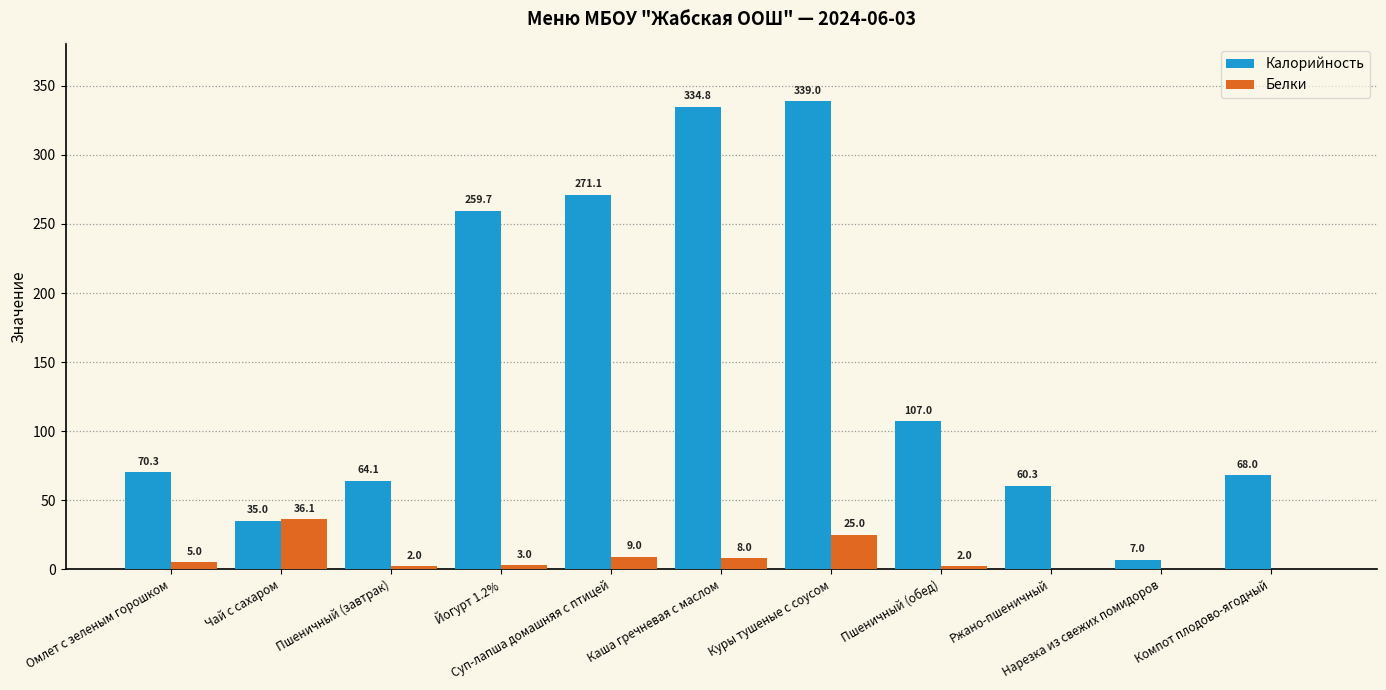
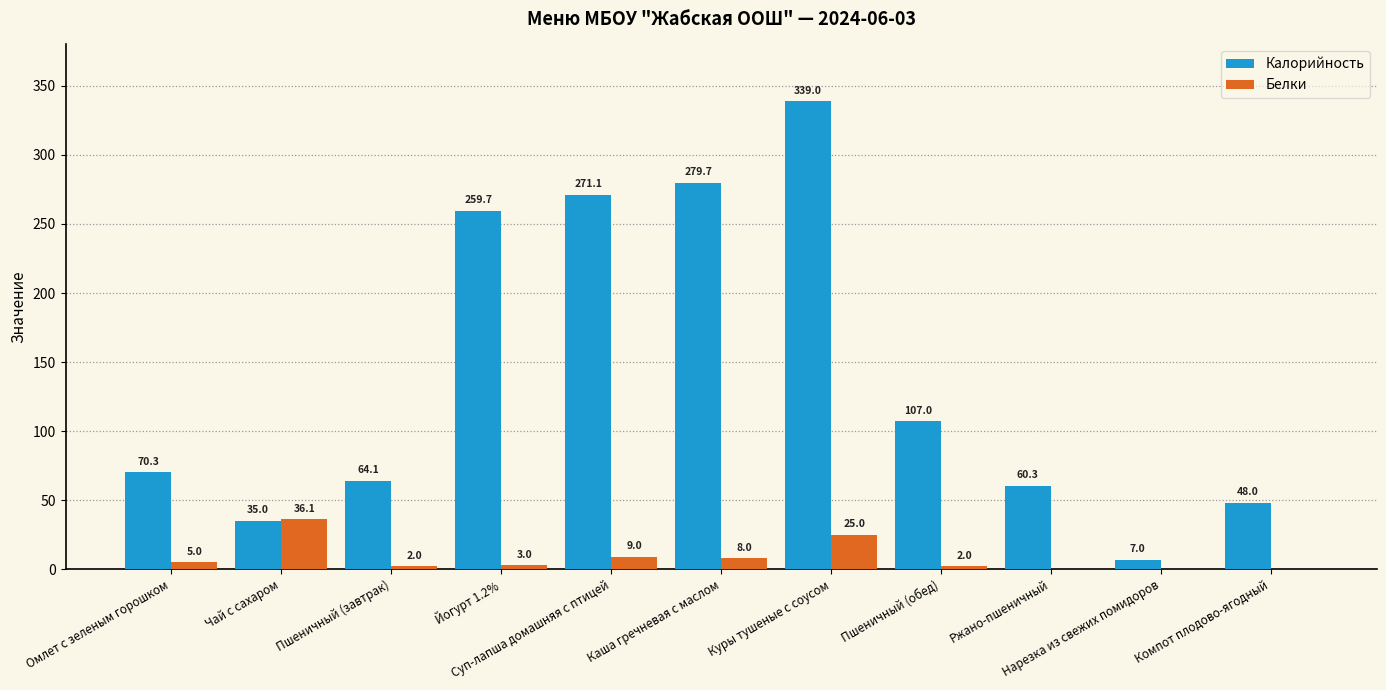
  {
    "Калорийность": {
      "Омлет с зеленым горошком": 70.3,
      "Чай с сахаром": 35.0,
      "Пшеничный (завтрак)": 64.1,
      "Йогурт 1.2%": 259.7,
      "Суп-лапша домашняя с птицей": 271.1,
-     "Каша гречневая с маслом": 334.8,
+     "Каша гречневая с маслом": 279.7,
      "Куры тушеные с соусом": 339.0,
      "Пшеничный (обед)": 107.0,
      "Ржано-пшеничный": 60.3,
      "Нарезка из свежих помидоров": 7.0,
-     "Компот плодово-ягодный": 68.0
+     "Компот плодово-ягодный": 48.0
    },
    "Белки": {
      "Омлет с зеленым горошком": 5.0,
      "Чай с сахаром": 36.1,
      "Пшеничный (завтрак)": 2.0,
      "Йогурт 1.2%": 3.0,
      "Суп-лапша домашняя с птицей": 9.0,
      "Каша гречневая с маслом": 8.0,
      "Куры тушеные с соусом": 25.0,
      "Пшеничный (обед)": 2.0
    }
  }
